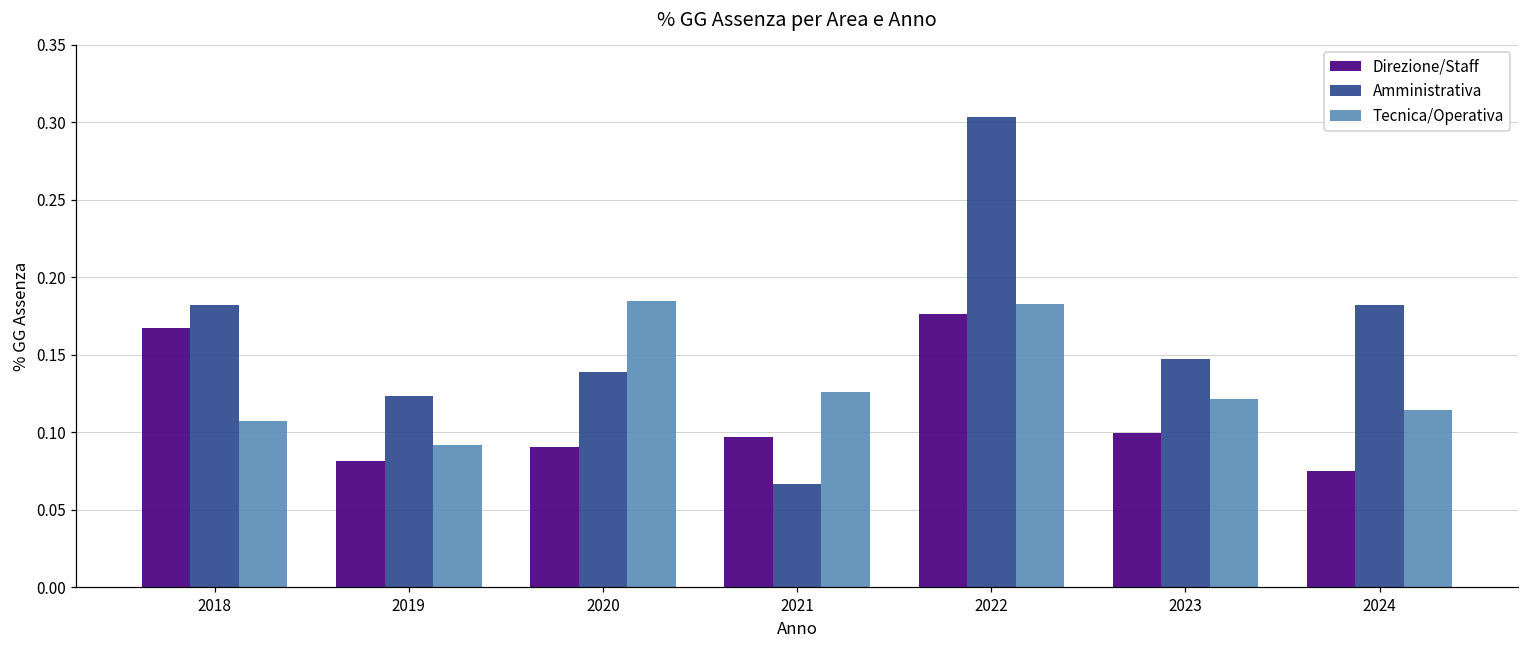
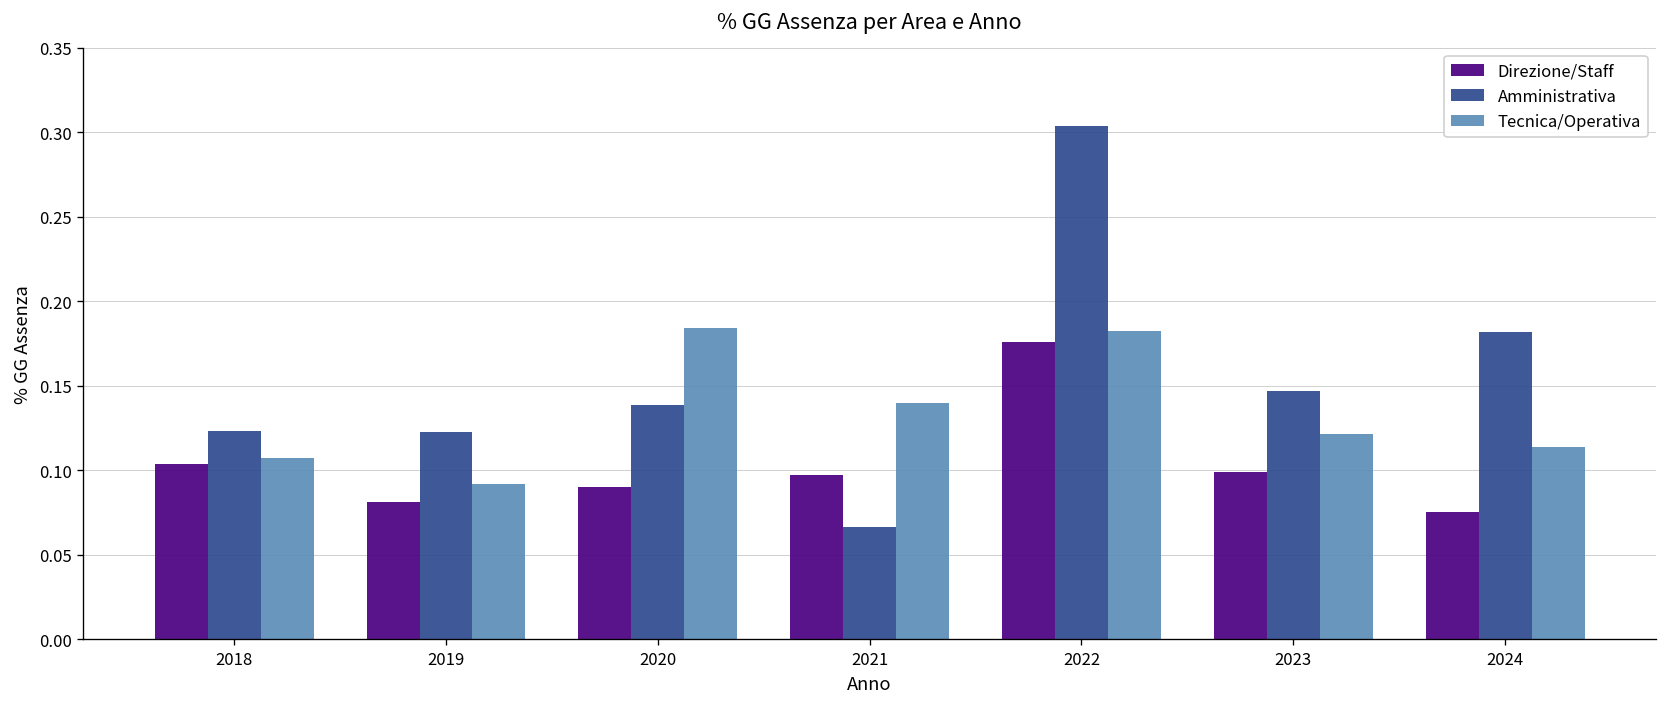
  {
    "Direzione/Staff": {
-     "2018": 0.167,
+     "2018": 0.104,
      "2019": 0.081,
      "2020": 0.090,
      "2021": 0.097,
      "2022": 0.176,
      "2023": 0.099,
      "2024": 0.075
    },
    "Amministrativa": {
-     "2018": 0.182,
+     "2018": 0.123,
      "2019": 0.123,
      "2020": 0.139,
      "2021": 0.066,
      "2022": 0.304,
      "2023": 0.147,
      "2024": 0.182
    },
    "Tecnica/Operativa": {
      "2018": 0.107,
      "2019": 0.092,
      "2020": 0.184,
-     "2021": 0.126,
+     "2021": 0.140,
      "2022": 0.183,
      "2023": 0.121,
      "2024": 0.114
    }
  }
